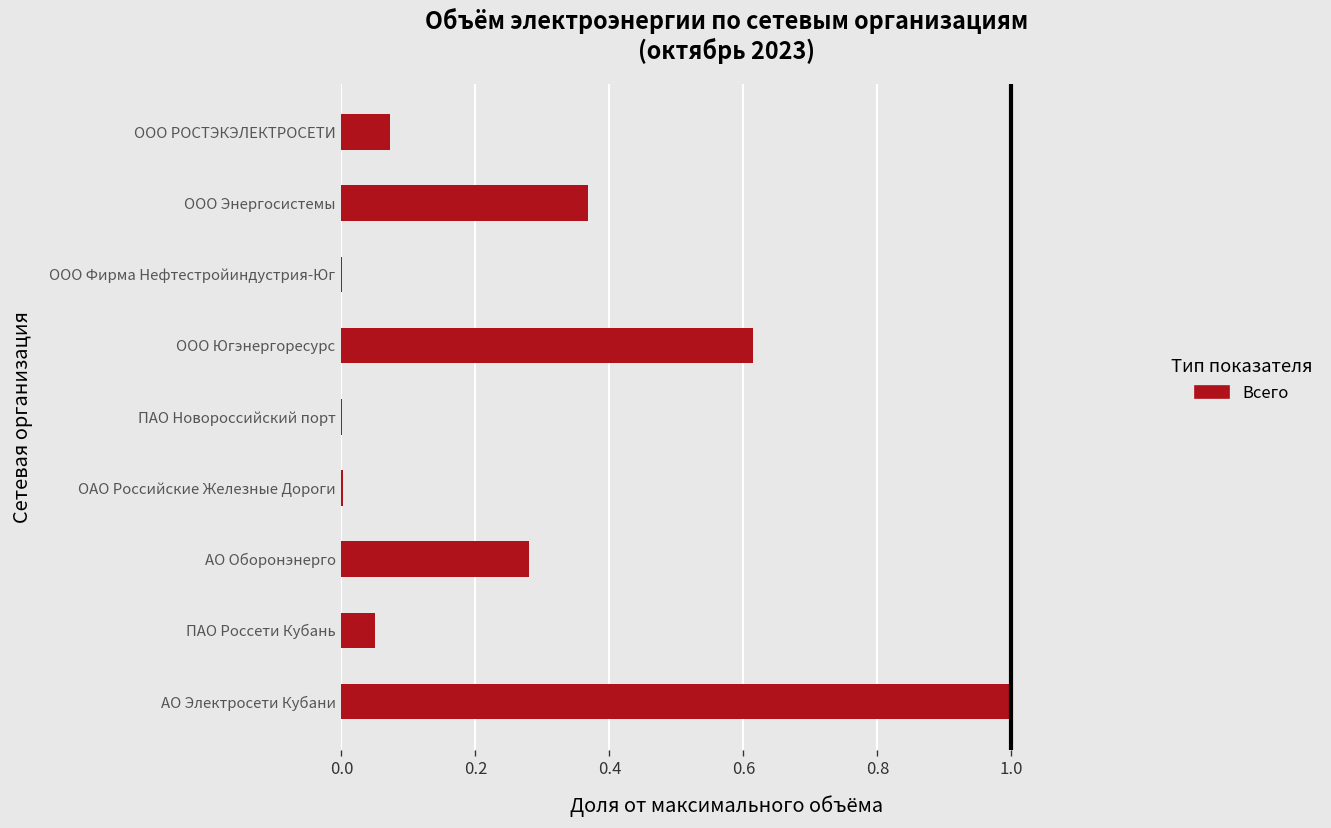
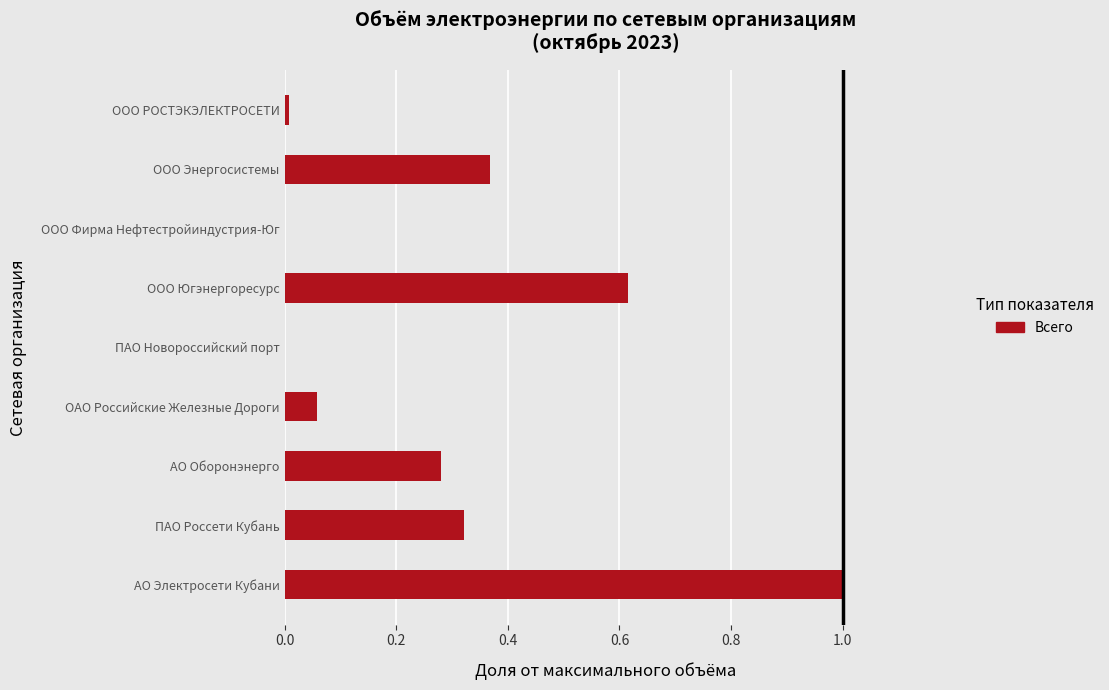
  {
-   "ООО РОСТЭКЭЛЕКТРОСЕТИ": 0.07,
+   "ООО РОСТЭКЭЛЕКТРОСЕТИ": 0.01,
    "ООО Энергосистемы": 0.37,
    "ООО Югэнергоресурс": 0.61,
-   "ОАО Российские Железные Дороги": 0.00,
+   "ОАО Российские Железные Дороги": 0.06,
    "АО Оборонэнерго": 0.28,
-   "ПАО Россети Кубань": 0.05,
+   "ПАО Россети Кубань": 0.32,
    "АО Электросети Кубани": 1.00
  }
